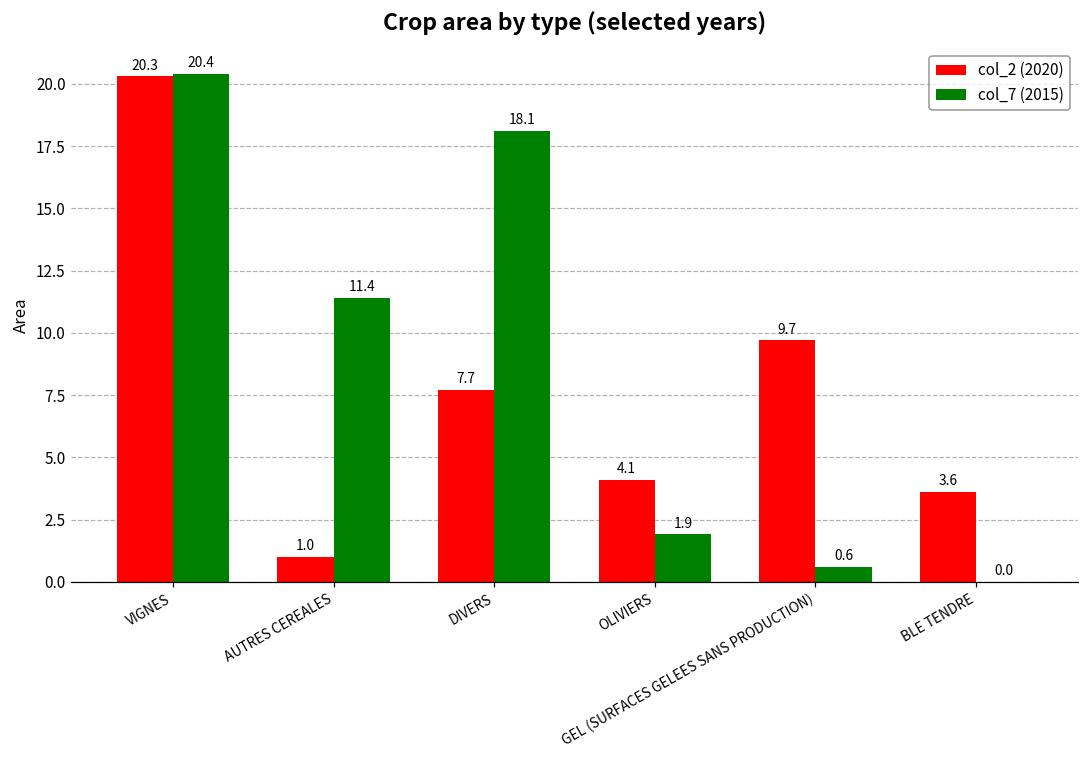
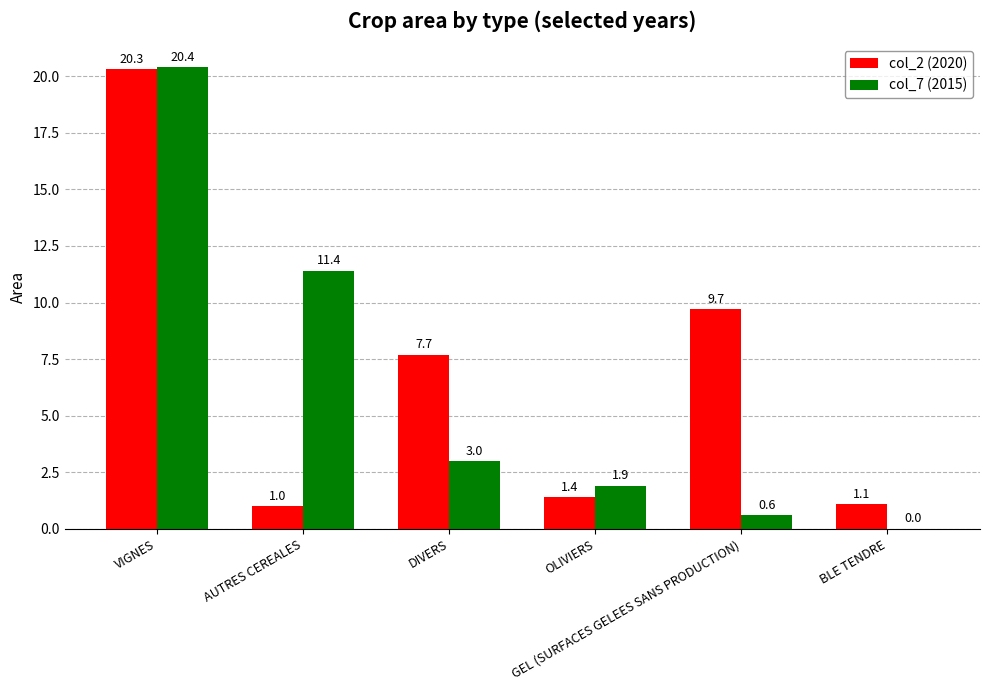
  {
    "col_2 (2020)": {
      "VIGNES": 20.3,
      "AUTRES CEREALES": 1.0,
      "DIVERS": 7.7,
-     "OLIVIERS": 4.1,
+     "OLIVIERS": 1.4,
      "GEL (SURFACES GELEES SANS PRODUCTION)": 9.7,
-     "BLE TENDRE": 3.6
+     "BLE TENDRE": 1.1
    },
    "col_7 (2015)": {
      "VIGNES": 20.4,
      "AUTRES CEREALES": 11.4,
-     "DIVERS": 18.1,
+     "DIVERS": 3.0,
      "OLIVIERS": 1.9,
      "GEL (SURFACES GELEES SANS PRODUCTION)": 0.6,
      "BLE TENDRE": 0.0
    }
  }
